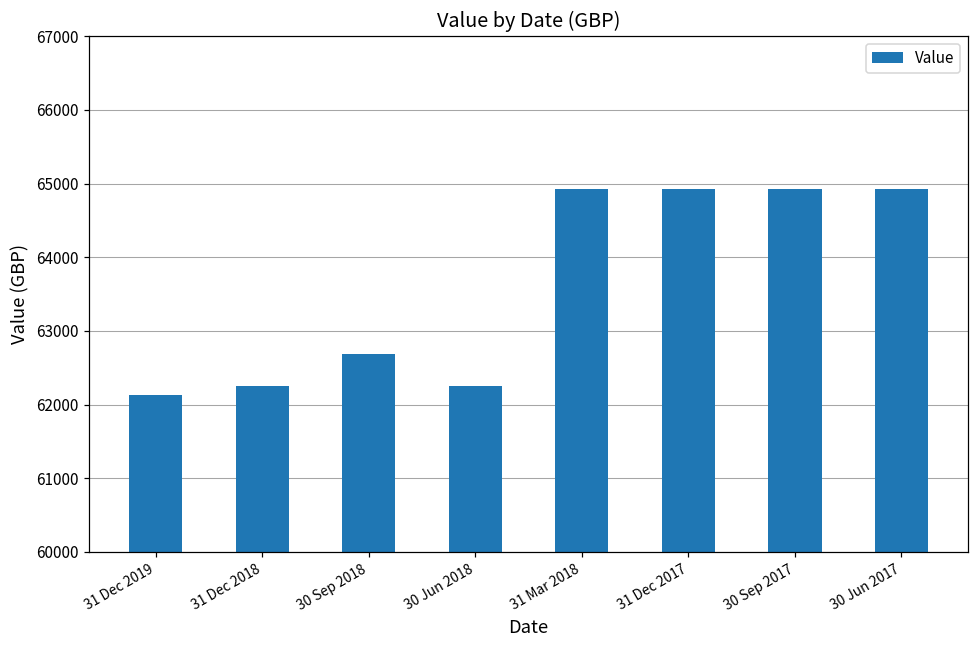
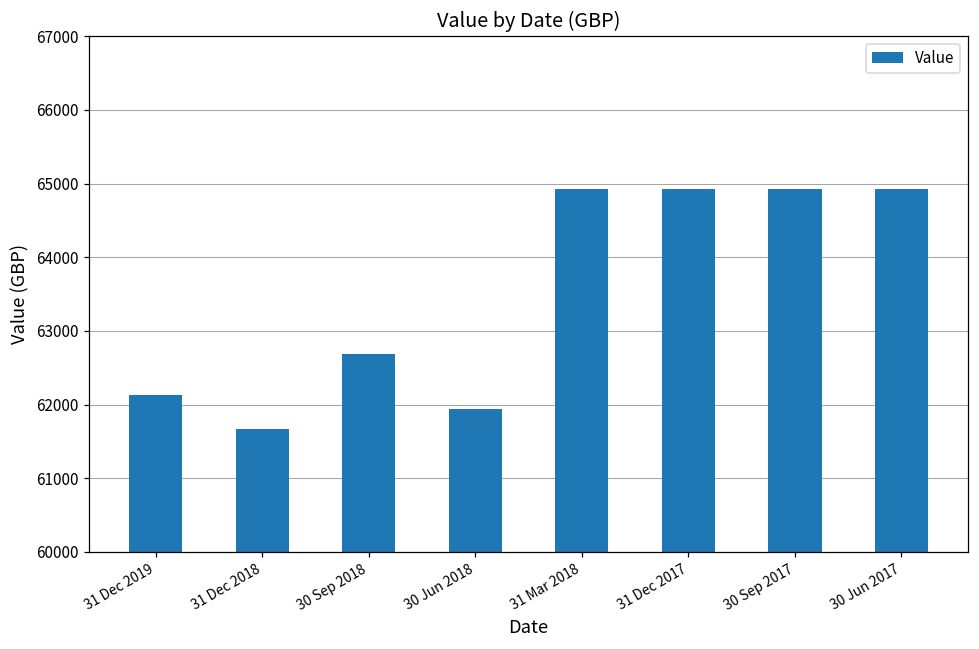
  {
    "31 Dec 2019": 62100,
-   "31 Dec 2018": 62300,
+   "31 Dec 2018": 61700,
    "30 Sep 2018": 62700,
-   "30 Jun 2018": 62300,
+   "30 Jun 2018": 61900,
    "31 Mar 2018": 64900,
    "31 Dec 2017": 64900,
    "30 Sep 2017": 64900,
    "30 Jun 2017": 64900
  }
